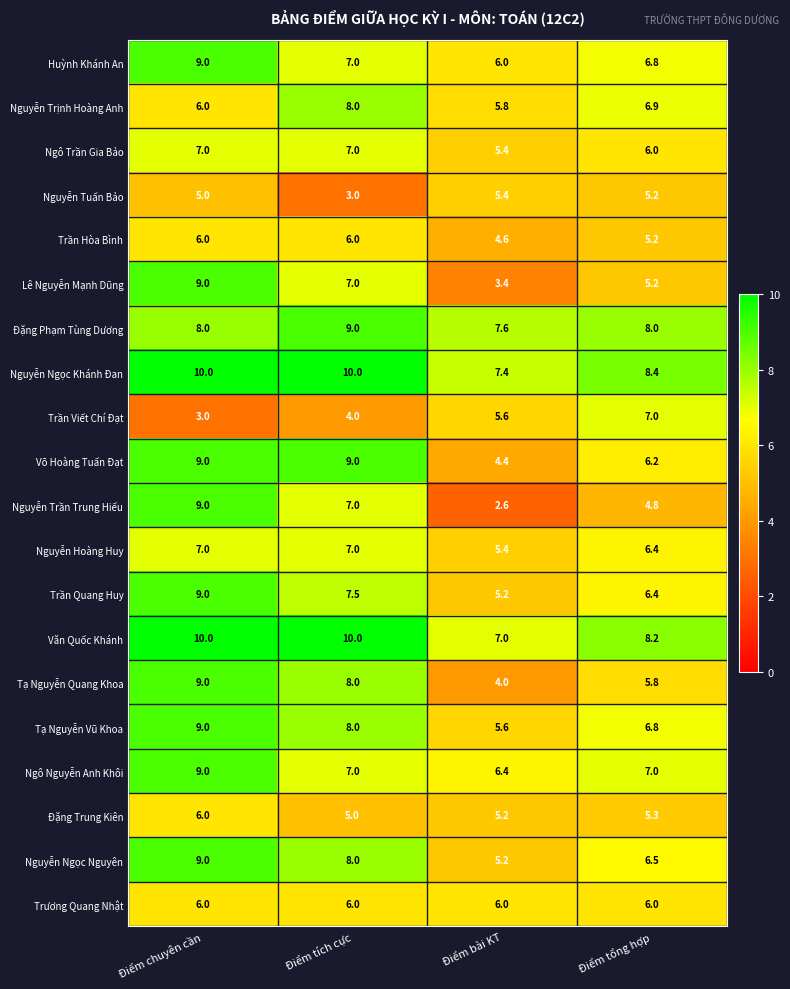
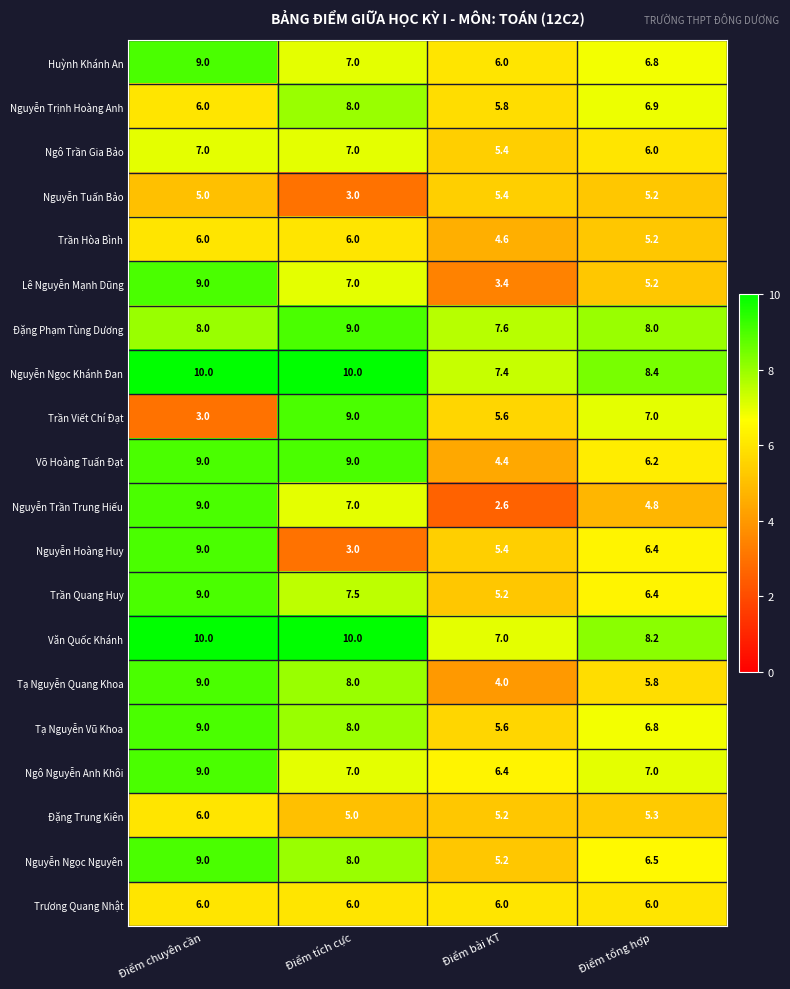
  {
    "Huỳnh Khánh An": {
      "Điểm chuyên cần": 9.0,
      "Điểm tích cực": 7.0,
      "Điểm bài KT": 6.0,
      "Điểm tổng hợp": 6.8
    },
    "Nguyễn Trịnh Hoàng Anh": {
      "Điểm chuyên cần": 6.0,
      "Điểm tích cực": 8.0,
      "Điểm bài KT": 5.8,
      "Điểm tổng hợp": 6.9
    },
    "Ngô Trần Gia Bảo": {
      "Điểm chuyên cần": 7.0,
      "Điểm tích cực": 7.0,
      "Điểm bài KT": 5.4,
      "Điểm tổng hợp": 6.0
    },
    "Nguyễn Tuấn Bảo": {
      "Điểm chuyên cần": 5.0,
      "Điểm tích cực": 3.0,
      "Điểm bài KT": 5.4,
      "Điểm tổng hợp": 5.2
    },
    "Trần Hòa Bình": {
      "Điểm chuyên cần": 6.0,
      "Điểm tích cực": 6.0,
      "Điểm bài KT": 4.6,
      "Điểm tổng hợp": 5.2
    },
    "Lê Nguyễn Mạnh Dũng": {
      "Điểm chuyên cần": 9.0,
      "Điểm tích cực": 7.0,
      "Điểm bài KT": 3.4,
      "Điểm tổng hợp": 5.2
    },
    "Đặng Phạm Tùng Dương": {
      "Điểm chuyên cần": 8.0,
      "Điểm tích cực": 9.0,
      "Điểm bài KT": 7.6,
      "Điểm tổng hợp": 8.0
    },
    "Nguyễn Ngọc Khánh Đan": {
      "Điểm chuyên cần": 10.0,
      "Điểm tích cực": 10.0,
      "Điểm bài KT": 7.4,
      "Điểm tổng hợp": 8.4
    },
    "Trần Viết Chí Đạt": {
      "Điểm chuyên cần": 3.0,
-     "Điểm tích cực": 4.0,
+     "Điểm tích cực": 9.0,
      "Điểm bài KT": 5.6,
      "Điểm tổng hợp": 7.0
    },
    "Võ Hoàng Tuấn Đạt": {
      "Điểm chuyên cần": 9.0,
      "Điểm tích cực": 9.0,
      "Điểm bài KT": 4.4,
      "Điểm tổng hợp": 6.2
    },
    "Nguyễn Trần Trung Hiếu": {
      "Điểm chuyên cần": 9.0,
      "Điểm tích cực": 7.0,
      "Điểm bài KT": 2.6,
      "Điểm tổng hợp": 4.8
    },
    "Nguyễn Hoàng Huy": {
-     "Điểm chuyên cần": 7.0,
-     "Điểm tích cực": 7.0,
+     "Điểm chuyên cần": 9.0,
+     "Điểm tích cực": 3.0,
      "Điểm bài KT": 5.4,
      "Điểm tổng hợp": 6.4
    },
    "Trần Quang Huy": {
      "Điểm chuyên cần": 9.0,
      "Điểm tích cực": 7.5,
      "Điểm bài KT": 5.2,
      "Điểm tổng hợp": 6.4
    },
    "Văn Quốc Khánh": {
      "Điểm chuyên cần": 10.0,
      "Điểm tích cực": 10.0,
      "Điểm bài KT": 7.0,
      "Điểm tổng hợp": 8.2
    },
    "Tạ Nguyễn Quang Khoa": {
      "Điểm chuyên cần": 9.0,
      "Điểm tích cực": 8.0,
      "Điểm bài KT": 4.0,
      "Điểm tổng hợp": 5.8
    },
    "Tạ Nguyễn Vũ Khoa": {
      "Điểm chuyên cần": 9.0,
      "Điểm tích cực": 8.0,
      "Điểm bài KT": 5.6,
      "Điểm tổng hợp": 6.8
    },
    "Ngô Nguyễn Anh Khôi": {
      "Điểm chuyên cần": 9.0,
      "Điểm tích cực": 7.0,
      "Điểm bài KT": 6.4,
      "Điểm tổng hợp": 7.0
    },
    "Đặng Trung Kiên": {
      "Điểm chuyên cần": 6.0,
      "Điểm tích cực": 5.0,
      "Điểm bài KT": 5.2,
      "Điểm tổng hợp": 5.3
    },
    "Nguyễn Ngọc Nguyên": {
      "Điểm chuyên cần": 9.0,
      "Điểm tích cực": 8.0,
      "Điểm bài KT": 5.2,
      "Điểm tổng hợp": 6.5
    },
    "Trương Quang Nhật": {
      "Điểm chuyên cần": 6.0,
      "Điểm tích cực": 6.0,
      "Điểm bài KT": 6.0,
      "Điểm tổng hợp": 6.0
    }
  }
